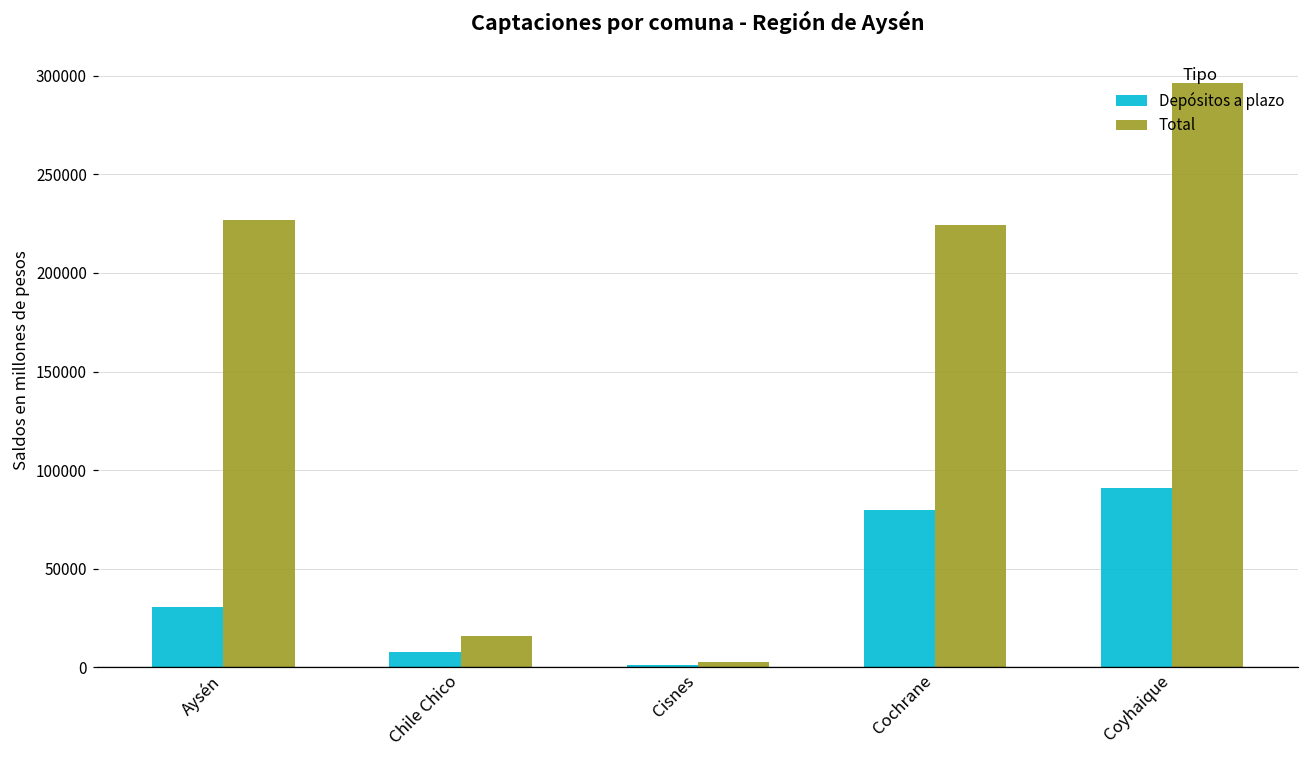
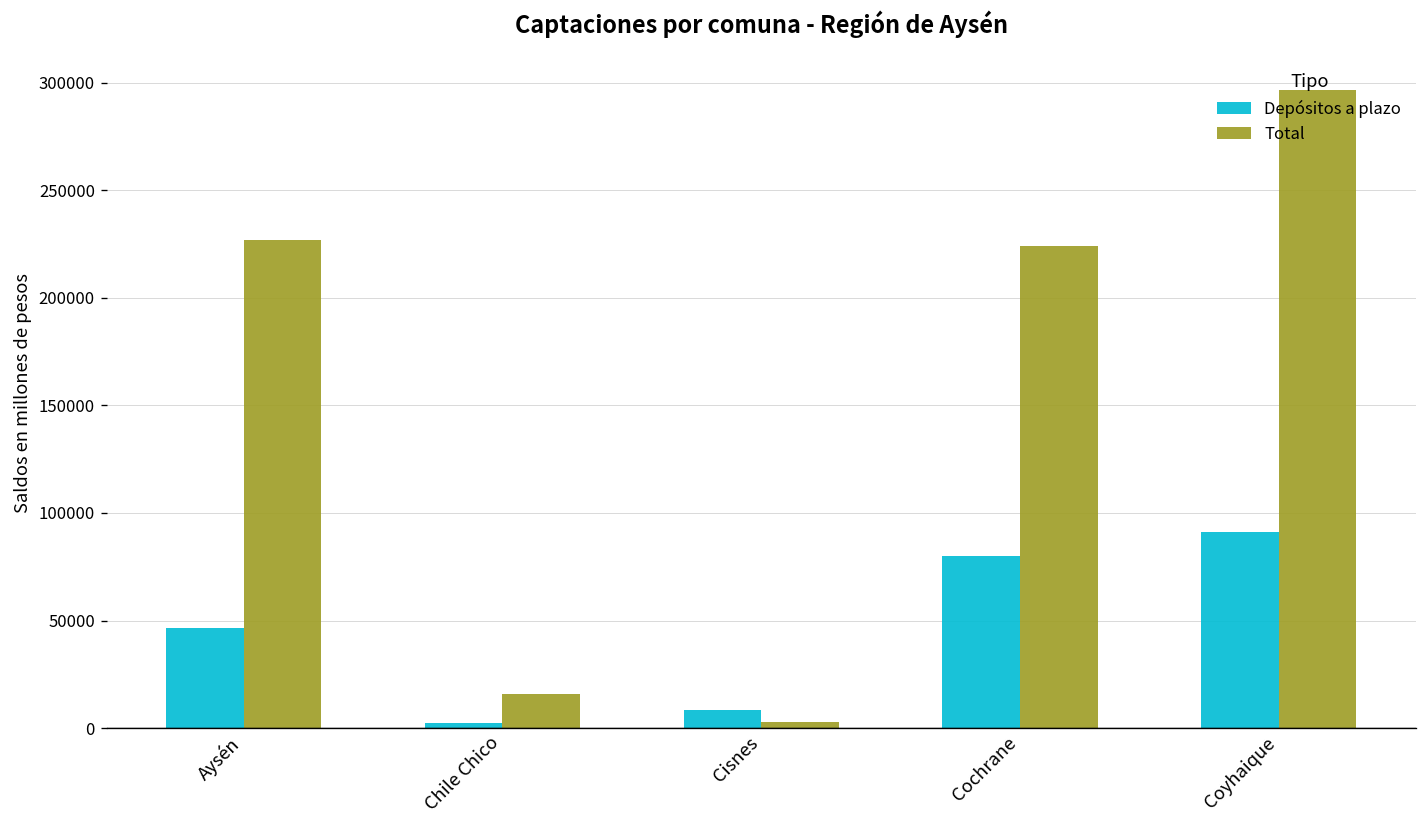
  {
    "Depósitos a plazo": {
-     "Aysén": 30000,
-     "Chile Chico": 8000,
-     "Cisnes": 1000,
+     "Aysén": 46000,
+     "Chile Chico": 2000,
+     "Cisnes": 8000,
      "Cochrane": 80000,
      "Coyhaique": 91000
    },
    "Total": {
      "Aysén": 227000,
      "Chile Chico": 16000,
      "Cisnes": 3000,
      "Cochrane": 224000,
      "Coyhaique": 297000
    }
  }
